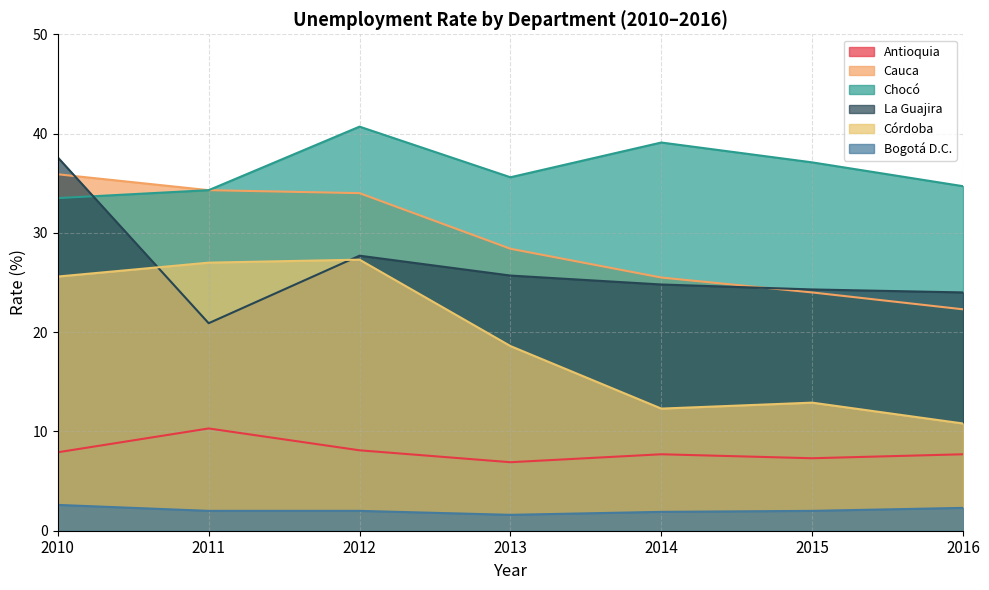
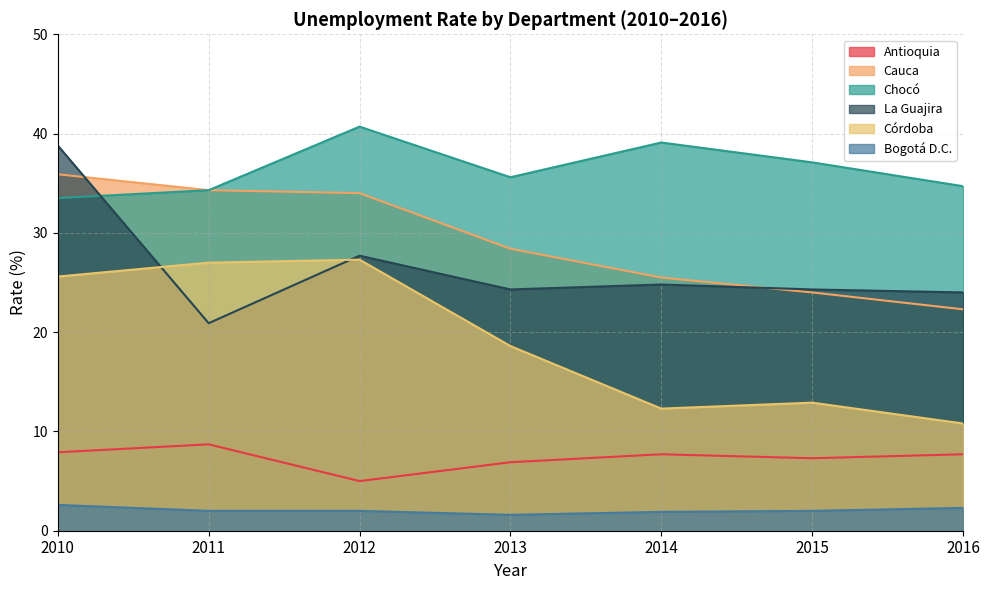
  {
    "Antioquia": {
      "2010": 8,
-     "2011": 10,
-     "2012": 8,
+     "2011": 9,
+     "2012": 5,
      "2013": 7,
      "2014": 8,
      "2015": 7,
      "2016": 8
    },
    "La Guajira": {
-     "2010": 38,
+     "2010": 39,
      "2011": 21,
      "2012": 28,
-     "2013": 26,
+     "2013": 24,
      "2014": 25,
      "2015": 24,
      "2016": 24
    }
  }
